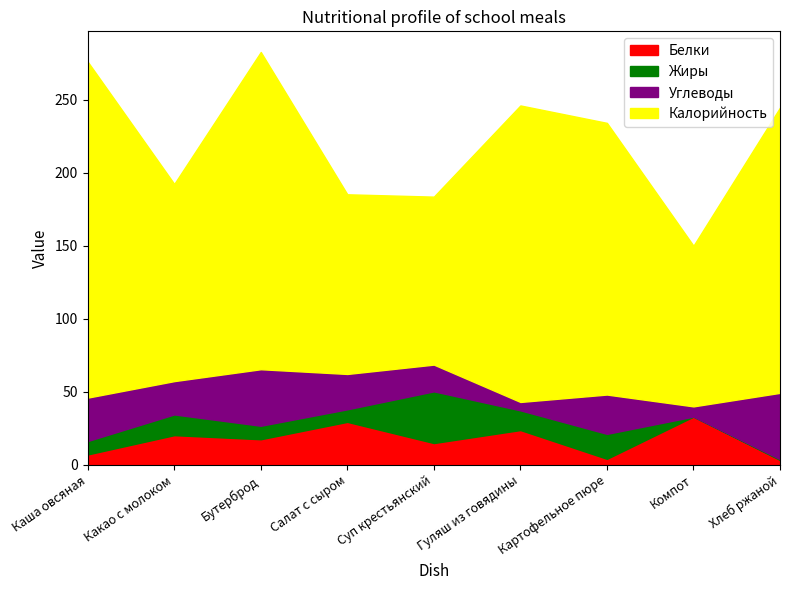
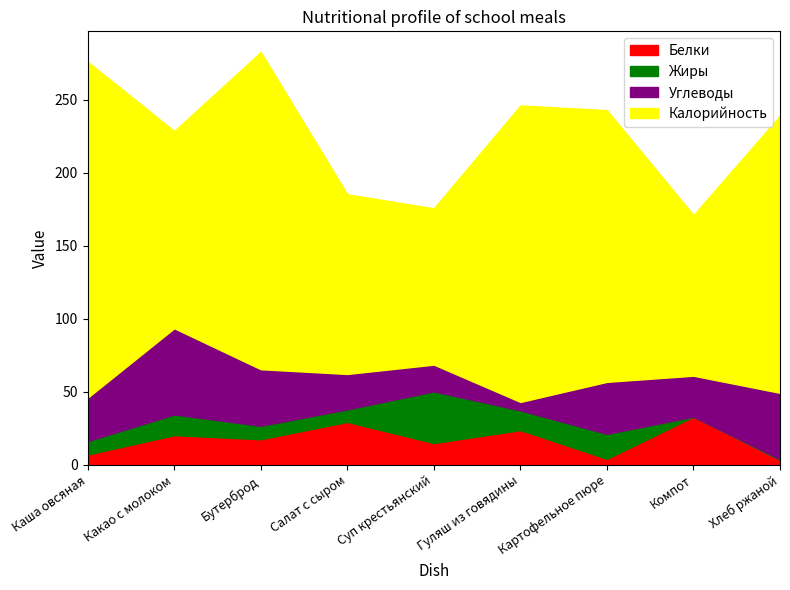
  {
    "Углеводы": {
-     "Какао с молоком": 23,
-     "Картофельное пюре": 27,
-     "Компот": 7
+     "Какао с молоком": 59,
+     "Картофельное пюре": 36,
+     "Компот": 28
    },
    "Калорийность": {
      "Каша овсяная": 230,
      "Какао с молоком": 135,
      "Бутерброд": 217,
      "Салат с сыром": 123,
-     "Суп крестьянский": 115,
+     "Суп крестьянский": 107,
      "Гуляш из говядины": 203,
      "Картофельное пюре": 186,
      "Компот": 110,
-     "Хлеб ржаной": 195
+     "Хлеб ржаной": 190
    }
  }
